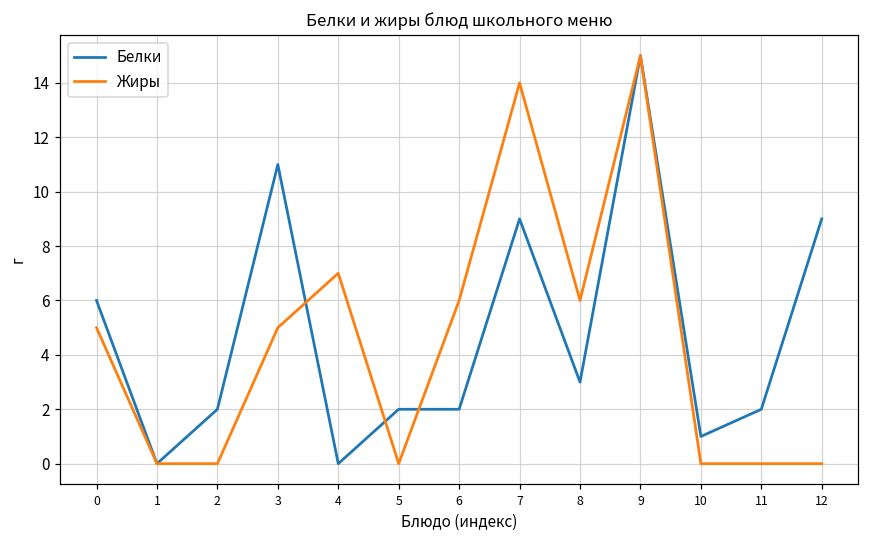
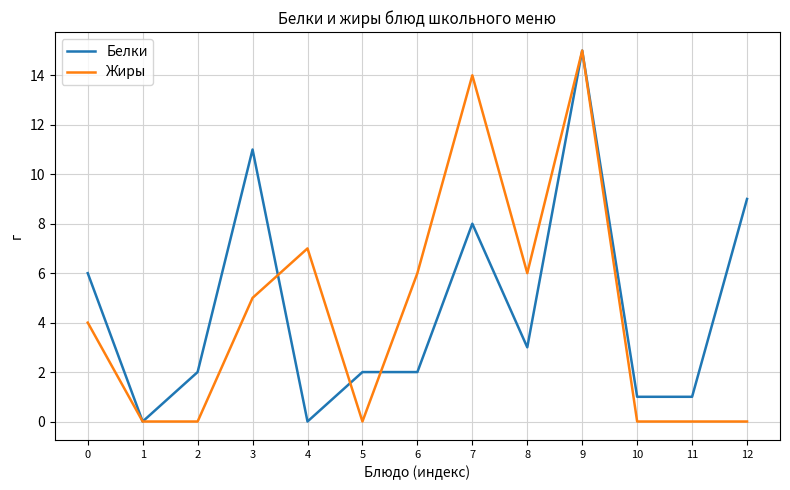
  {
    "Белки": {
      "0": 6,
      "2": 2,
      "3": 11,
      "4": 0,
      "5": 2,
      "6": 2,
-     "7": 9,
+     "7": 8,
      "8": 3,
      "10": 1,
-     "11": 2,
+     "11": 1,
      "12": 9
    },
    "Жиры": {
-     "0": 5,
+     "0": 4,
      "2": 0,
      "3": 5,
      "4": 7,
      "5": 0,
      "6": 6,
      "7": 14,
      "8": 6,
      "10": 0,
      "11": 0,
      "12": 0
    }
  }
